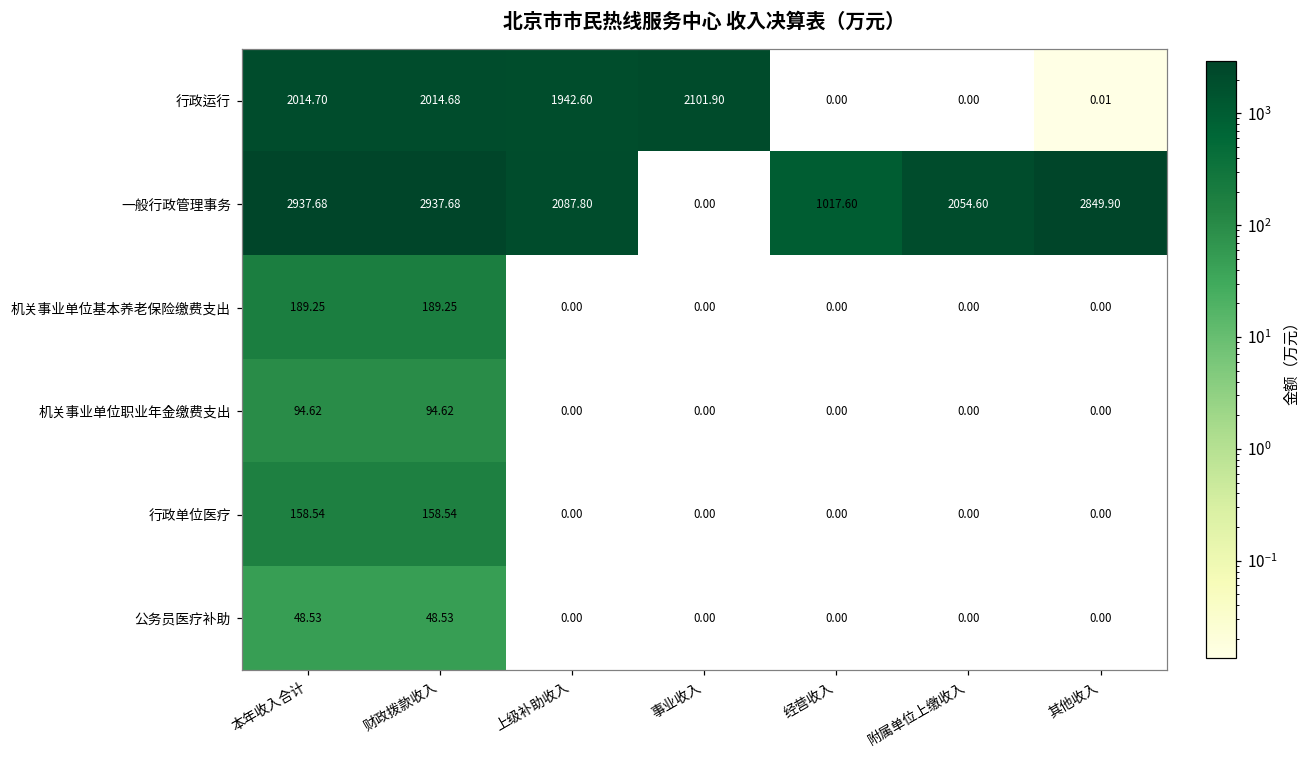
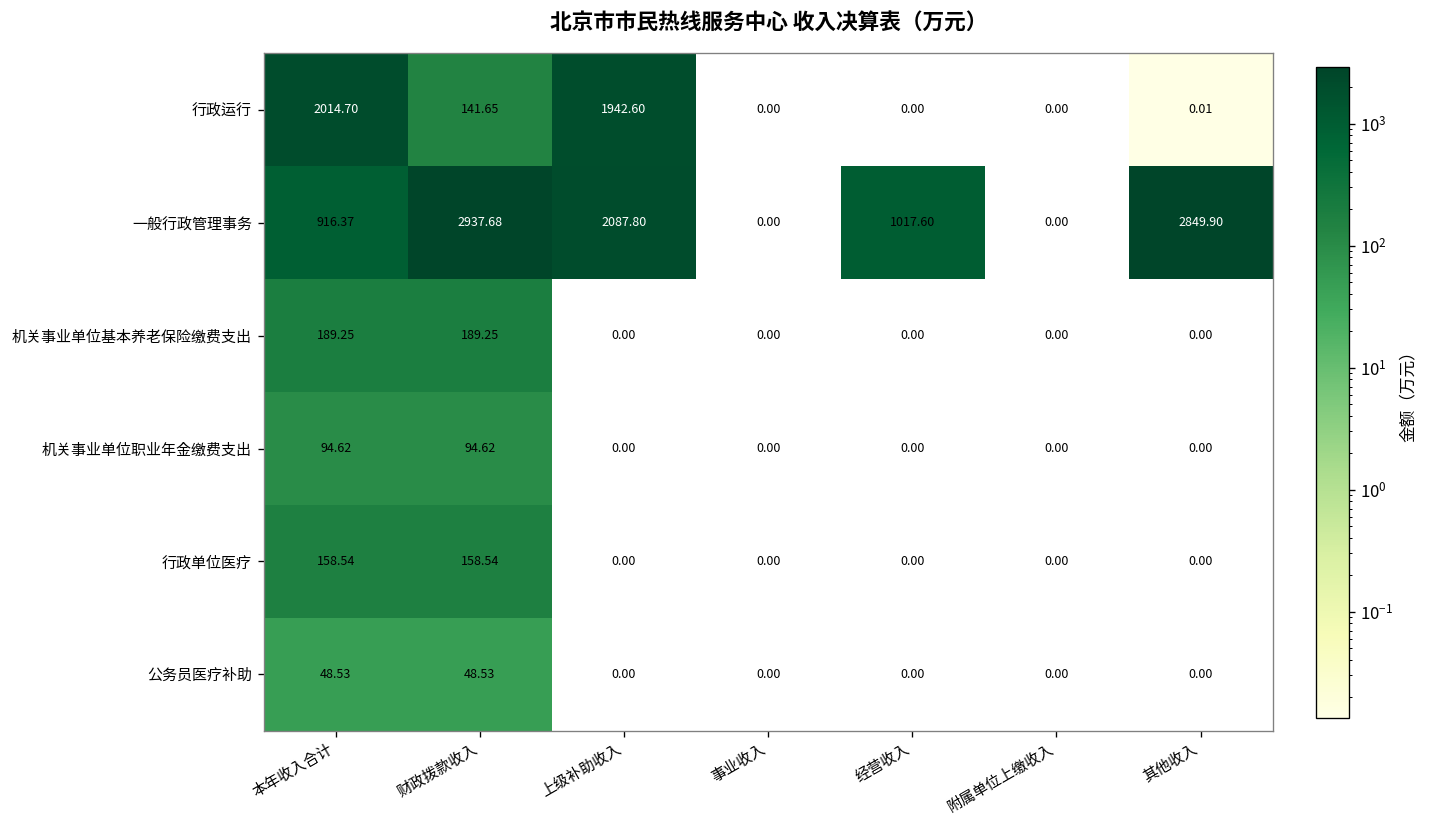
  {
    "行政运行": {
      "本年收入合计": 2014.70,
-     "财政拨款收入": 2014.68,
+     "财政拨款收入": 141.65,
      "上级补助收入": 1942.60,
-     "事业收入": 2101.90,
+     "事业收入": 0.00,
      "经营收入": 0.00,
      "附属单位上缴收入": 0.00,
      "其他收入": 0.01
    },
    "一般行政管理事务": {
-     "本年收入合计": 2937.68,
+     "本年收入合计": 916.37,
      "财政拨款收入": 2937.68,
      "上级补助收入": 2087.80,
      "事业收入": 0.00,
      "经营收入": 1017.60,
-     "附属单位上缴收入": 2054.60,
+     "附属单位上缴收入": 0.00,
      "其他收入": 2849.90
    },
    "机关事业单位基本养老保险缴费支出": {
      "本年收入合计": 189.25,
      "财政拨款收入": 189.25,
      "上级补助收入": 0.00,
      "事业收入": 0.00,
      "经营收入": 0.00,
      "附属单位上缴收入": 0.00,
      "其他收入": 0.00
    },
    "机关事业单位职业年金缴费支出": {
      "本年收入合计": 94.62,
      "财政拨款收入": 94.62,
      "上级补助收入": 0.00,
      "事业收入": 0.00,
      "经营收入": 0.00,
      "附属单位上缴收入": 0.00,
      "其他收入": 0.00
    },
    "行政单位医疗": {
      "本年收入合计": 158.54,
      "财政拨款收入": 158.54,
      "上级补助收入": 0.00,
      "事业收入": 0.00,
      "经营收入": 0.00,
      "附属单位上缴收入": 0.00,
      "其他收入": 0.00
    },
    "公务员医疗补助": {
      "本年收入合计": 48.53,
      "财政拨款收入": 48.53,
      "上级补助收入": 0.00,
      "事业收入": 0.00,
      "经营收入": 0.00,
      "附属单位上缴收入": 0.00,
      "其他收入": 0.00
    }
  }
